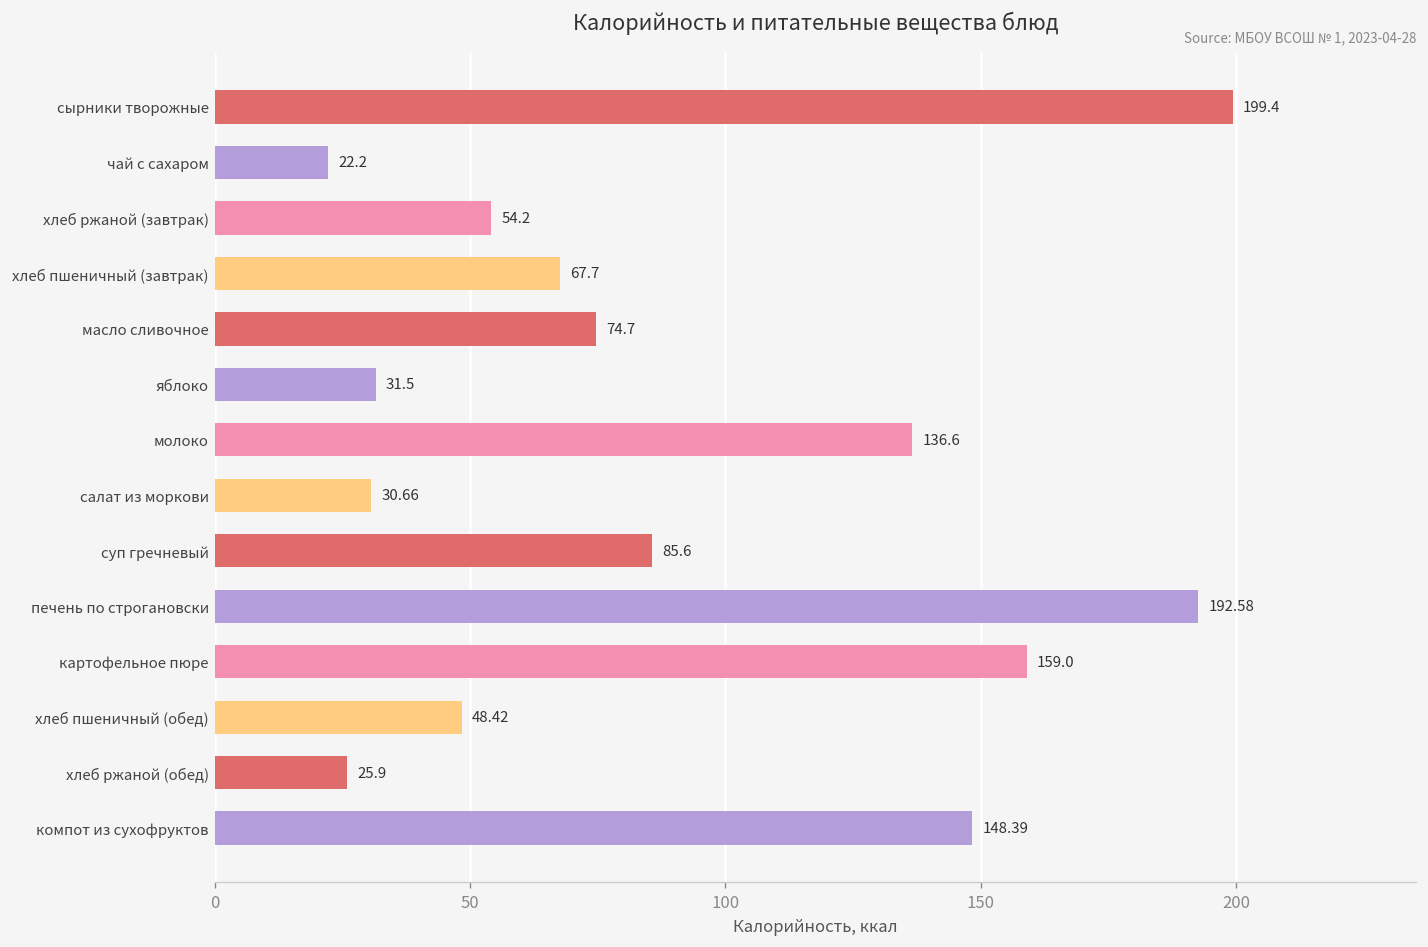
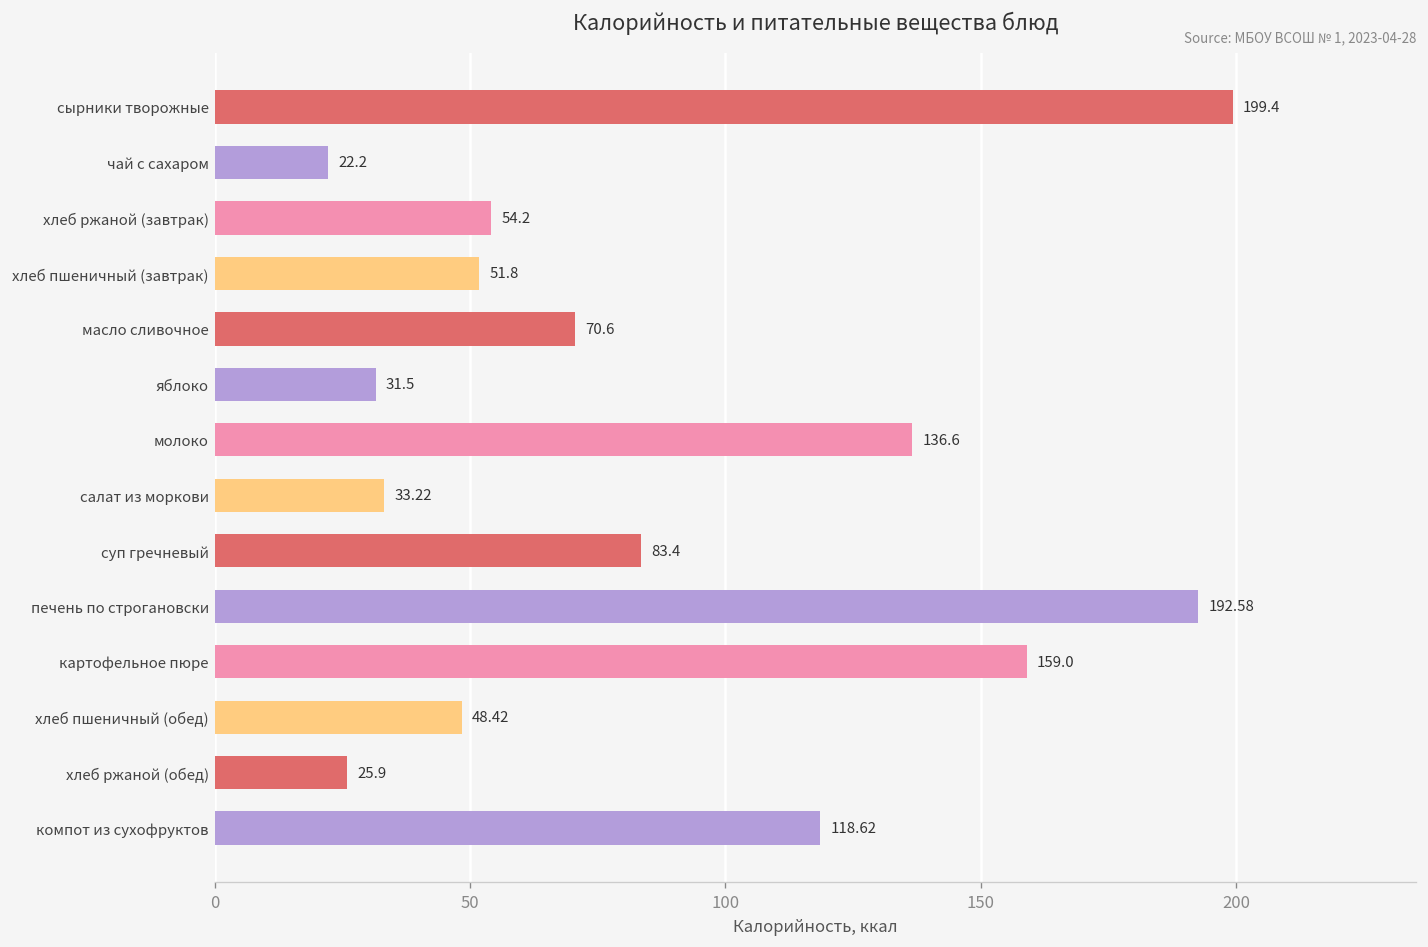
  {
    "сырники творожные": 199.4,
    "чай с сахаром": 22.2,
    "хлеб ржаной (завтрак)": 54.2,
-   "хлеб пшеничный (завтрак)": 67.7,
-   "масло сливочное": 74.7,
+   "хлеб пшеничный (завтрак)": 51.8,
+   "масло сливочное": 70.6,
    "яблоко": 31.5,
    "молоко": 136.6,
-   "салат из моркови": 30.66,
-   "суп гречневый": 85.6,
+   "салат из моркови": 33.22,
+   "суп гречневый": 83.4,
    "печень по строгановски": 192.58,
    "картофельное пюре": 159.0,
    "хлеб пшеничный (обед)": 48.42,
    "хлеб ржаной (обед)": 25.9,
-   "компот из сухофруктов": 148.39
+   "компот из сухофруктов": 118.62
  }
